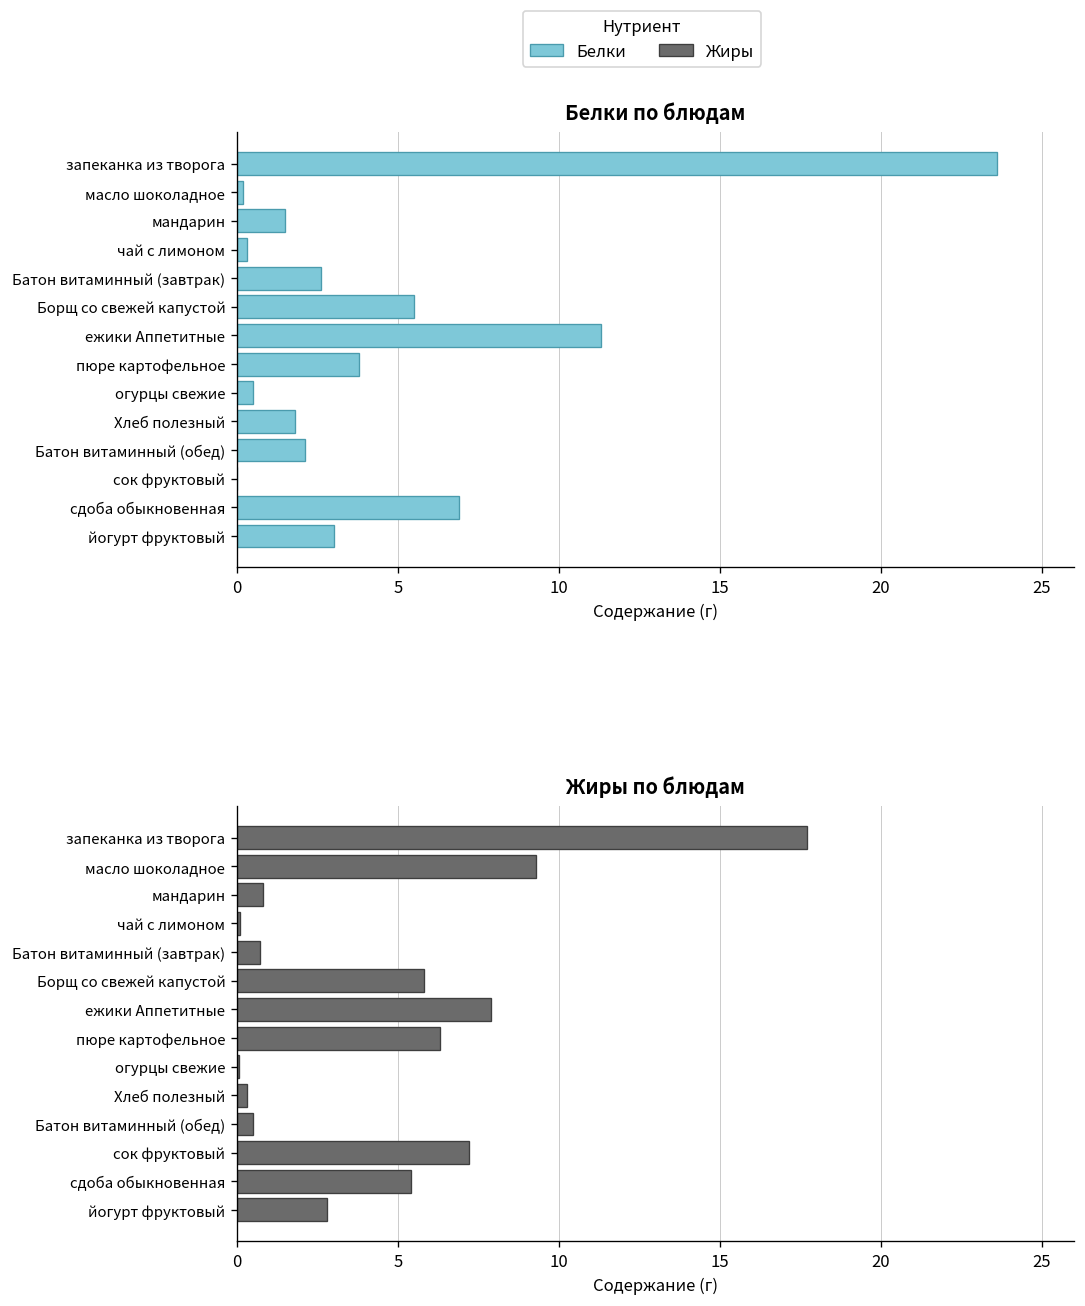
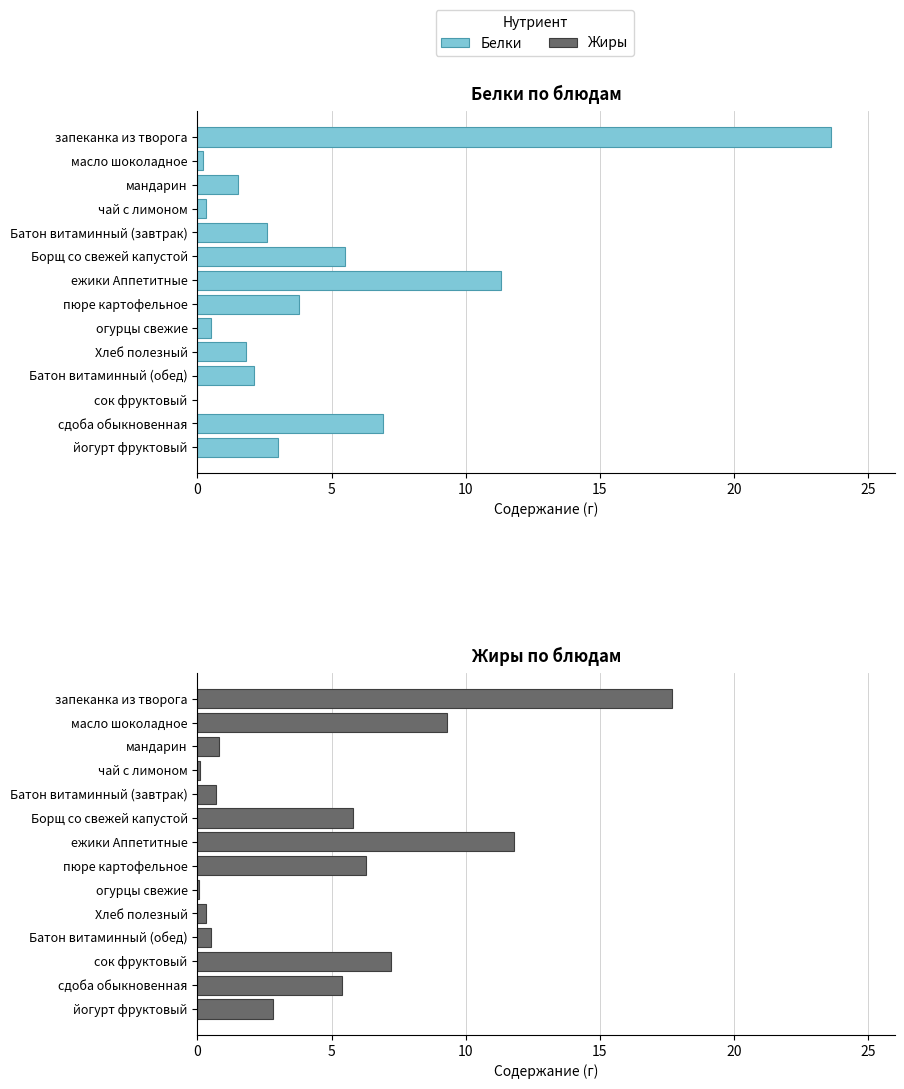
  {
    "Белки по блюдам": {
      "запеканка из творога": 23.6,
      "масло шоколадное": 0.2,
      "мандарин": 1.5,
      "чай с лимоном": 0.3,
      "Батон витаминный (завтрак)": 2.6,
      "Борщ со свежей капустой": 5.5,
      "ежики Аппетитные": 11.3,
      "пюре картофельное": 3.8,
      "огурцы свежие": 0.5,
      "Хлеб полезный": 1.8,
      "Батон витаминный (обед)": 2.1,
      "сок фруктовый": 0.0,
      "сдоба обыкновенная": 6.9,
      "йогурт фруктовый": 3.0
    },
    "Жиры по блюдам": {
      "запеканка из творога": 17.7,
      "масло шоколадное": 9.3,
      "мандарин": 0.8,
      "чай с лимоном": 0.1,
      "Батон витаминный (завтрак)": 0.7,
      "Борщ со свежей капустой": 5.8,
-     "ежики Аппетитные": 7.9,
+     "ежики Аппетитные": 11.8,
      "пюре картофельное": 6.3,
      "Хлеб полезный": 0.3,
      "Батон витаминный (обед)": 0.5,
      "сок фруктовый": 7.2,
      "сдоба обыкновенная": 5.4,
      "йогурт фруктовый": 2.8
    }
  }
